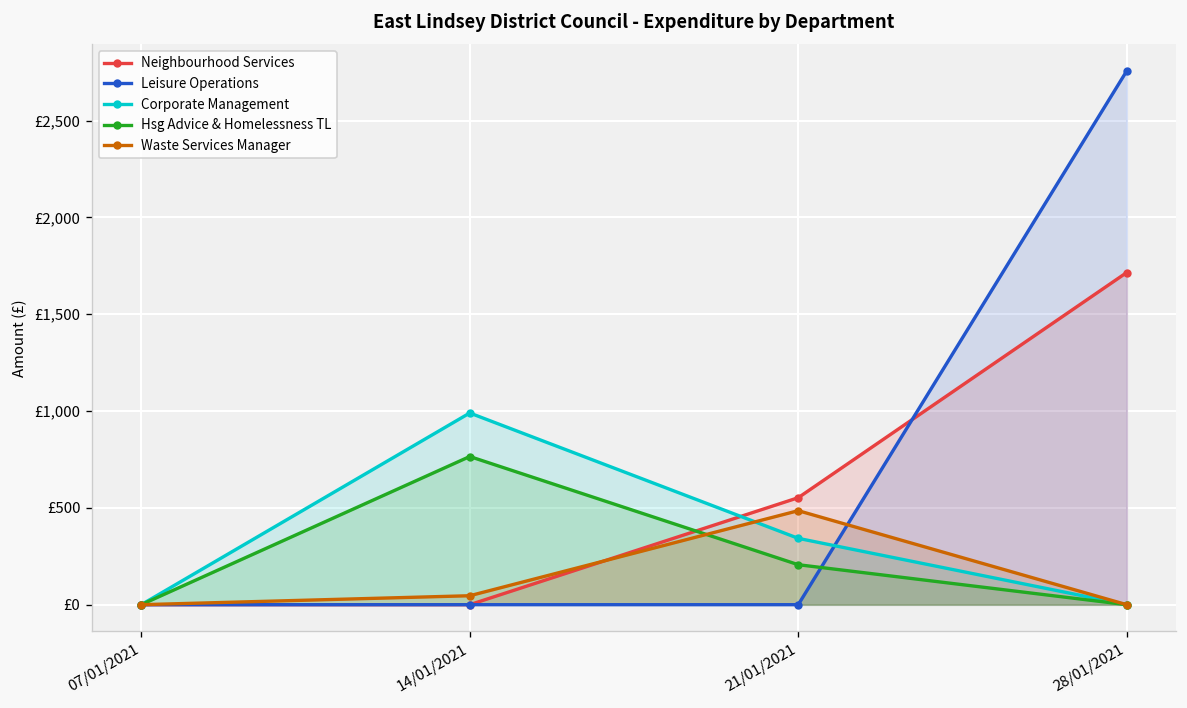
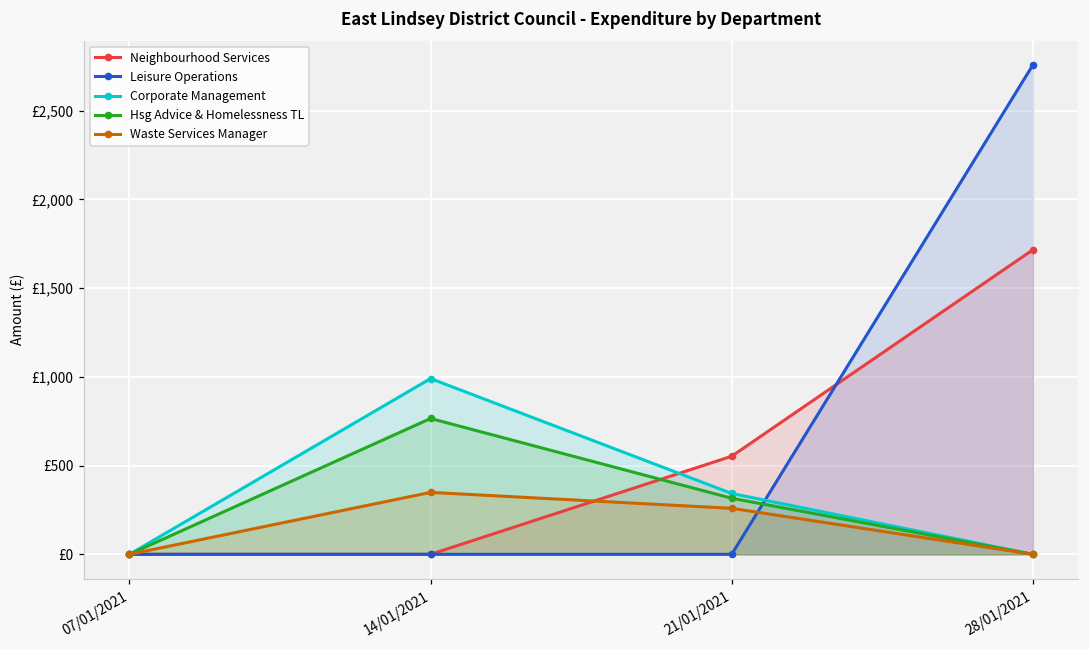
  {
    "Neighbourhood Services": {
      "21/01/2021": "£550",
      "28/01/2021": "£1,720"
    },
    "Leisure Operations": {
      "21/01/2021": "£0",
      "28/01/2021": "£2,760"
    },
    "Corporate Management": {
      "14/01/2021": "£990",
      "21/01/2021": "£340"
    },
    "Hsg Advice & Homelessness TL": {
      "14/01/2021": "£770",
-     "21/01/2021": "£210"
+     "21/01/2021": "£320"
    },
    "Waste Services Manager": {
-     "14/01/2021": "£50",
-     "21/01/2021": "£490"
+     "14/01/2021": "£350",
+     "21/01/2021": "£260"
    }
  }
